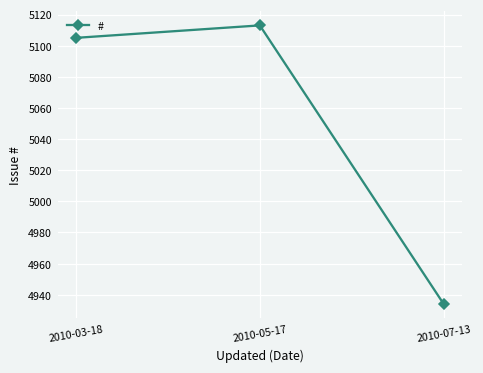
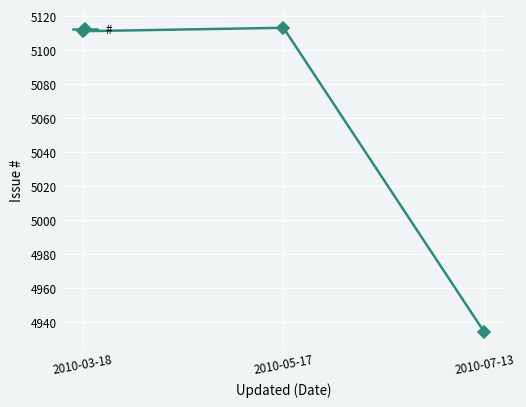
  {
-   "2010-03-18": 5105,
+   "2010-03-18": 5111,
    "2010-05-17": 5113,
    "2010-07-13": 4934
  }
